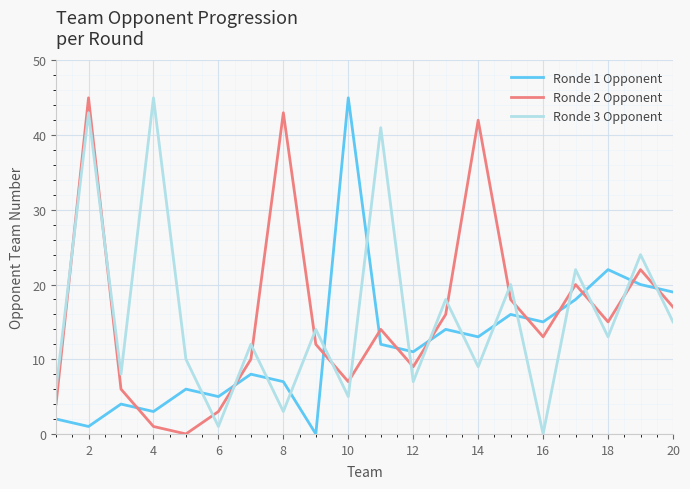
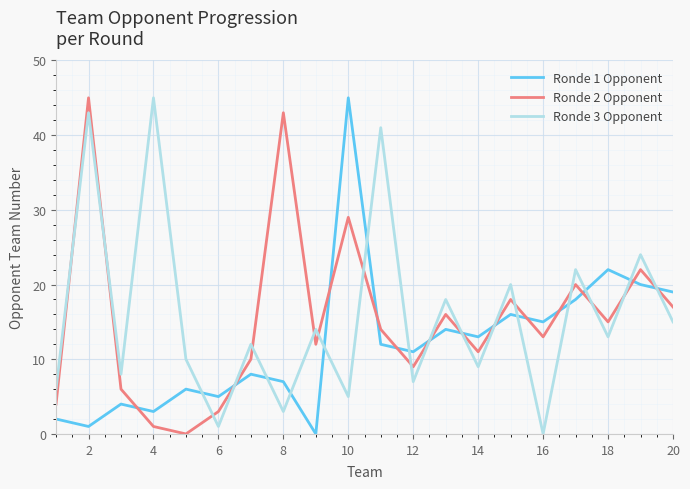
  {
    "Ronde 1 Opponent": {
      "2": 1,
      "4": 3,
      "6": 5,
      "8": 7,
      "10": 45,
      "12": 11,
      "14": 13,
      "16": 15,
      "18": 22,
      "20": 19
    },
    "Ronde 2 Opponent": {
      "2": 45,
      "4": 1,
      "6": 3,
      "8": 43,
-     "10": 7,
+     "10": 29,
      "12": 9,
-     "14": 42,
+     "14": 11,
      "16": 13,
      "18": 15,
      "20": 17
    },
    "Ronde 3 Opponent": {
      "2": 43,
      "4": 45,
      "6": 1,
      "8": 3,
      "10": 5,
      "12": 7,
      "14": 9,
      "16": 0,
      "18": 13,
      "20": 15
    }
  }
